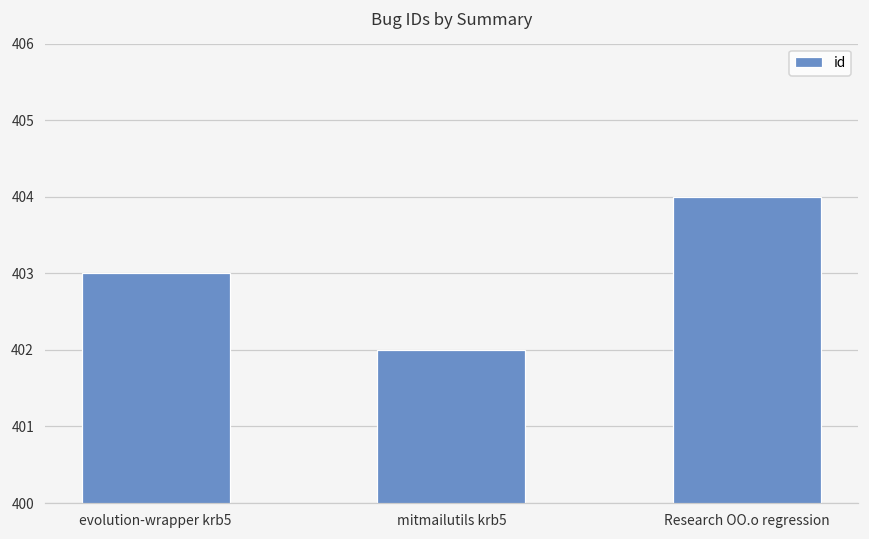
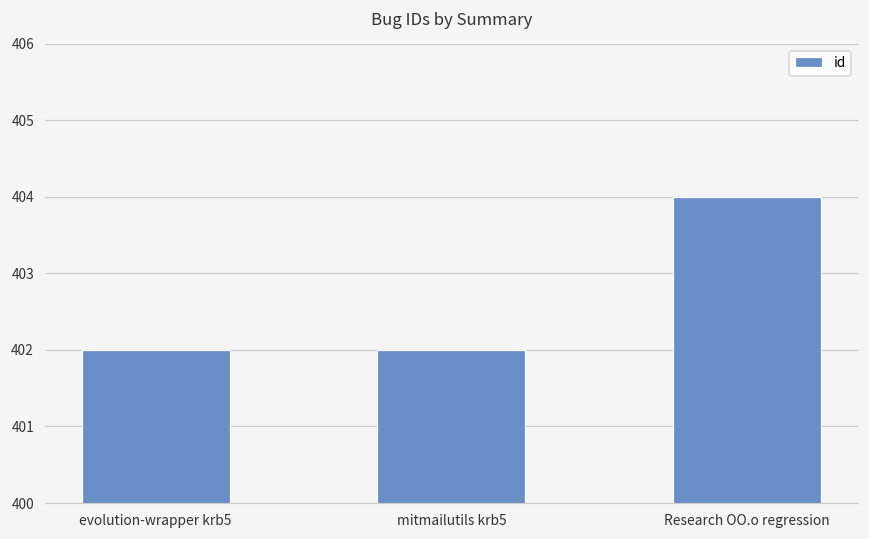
  {
-   "evolution-wrapper krb5": 403,
+   "evolution-wrapper krb5": 402,
    "mitmailutils krb5": 402,
    "Research OO.o regression": 404
  }
